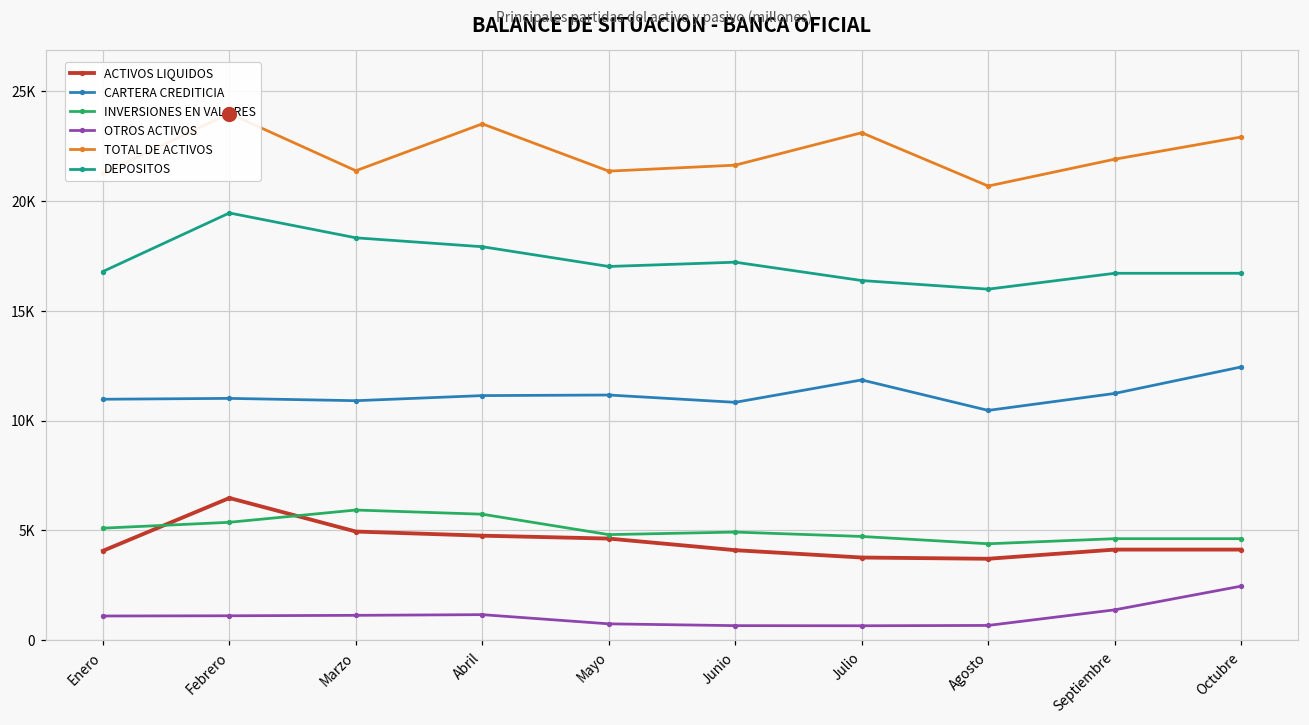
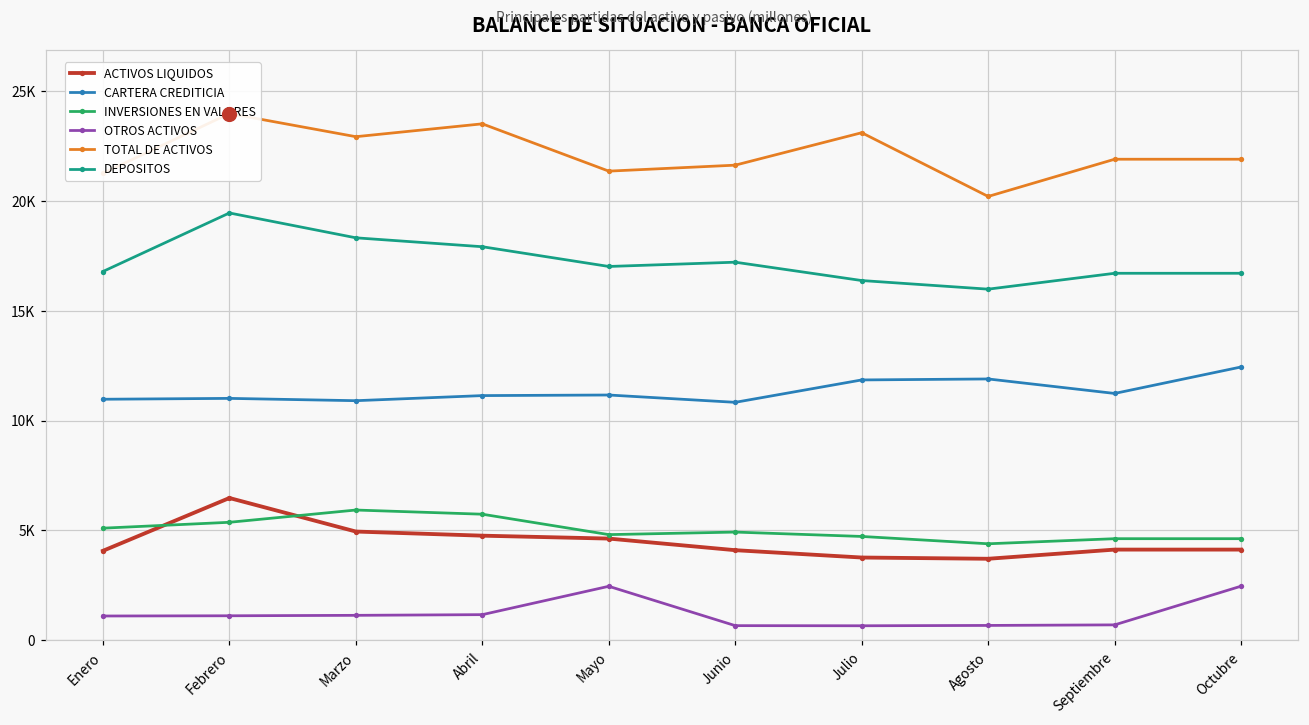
  {
    "CARTERA CREDITICIA": {
      "Enero": 11000,
      "Febrero": 11000,
      "Marzo": 10900,
      "Abril": 11100,
      "Mayo": 11200,
      "Junio": 10800,
      "Julio": 11900,
-     "Agosto": 10500,
+     "Agosto": 11900,
      "Septiembre": 11200,
      "Octubre": 12400
    },
    "OTROS ACTIVOS": {
      "Enero": 1100,
      "Febrero": 1100,
      "Marzo": 1100,
      "Abril": 1200,
-     "Mayo": 700,
+     "Mayo": 2500,
      "Junio": 700,
      "Julio": 700,
      "Agosto": 700,
-     "Septiembre": 1400,
+     "Septiembre": 700,
      "Octubre": 2500
    },
    "TOTAL DE ACTIVOS": {
      "Enero": 21300,
-     "Marzo": 21400,
+     "Marzo": 22900,
      "Abril": 23500,
      "Mayo": 21400,
      "Junio": 21600,
      "Julio": 23100,
-     "Agosto": 20700,
+     "Agosto": 20200,
      "Septiembre": 21900,
-     "Octubre": 22900
+     "Octubre": 21900
    }
  }
